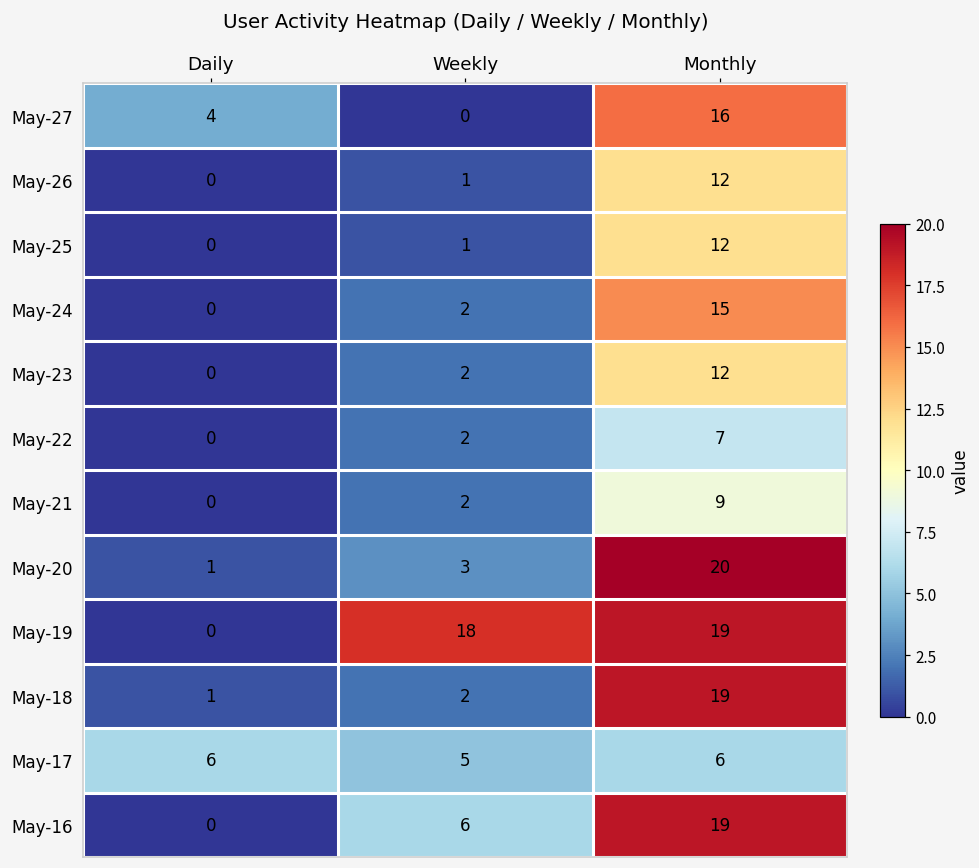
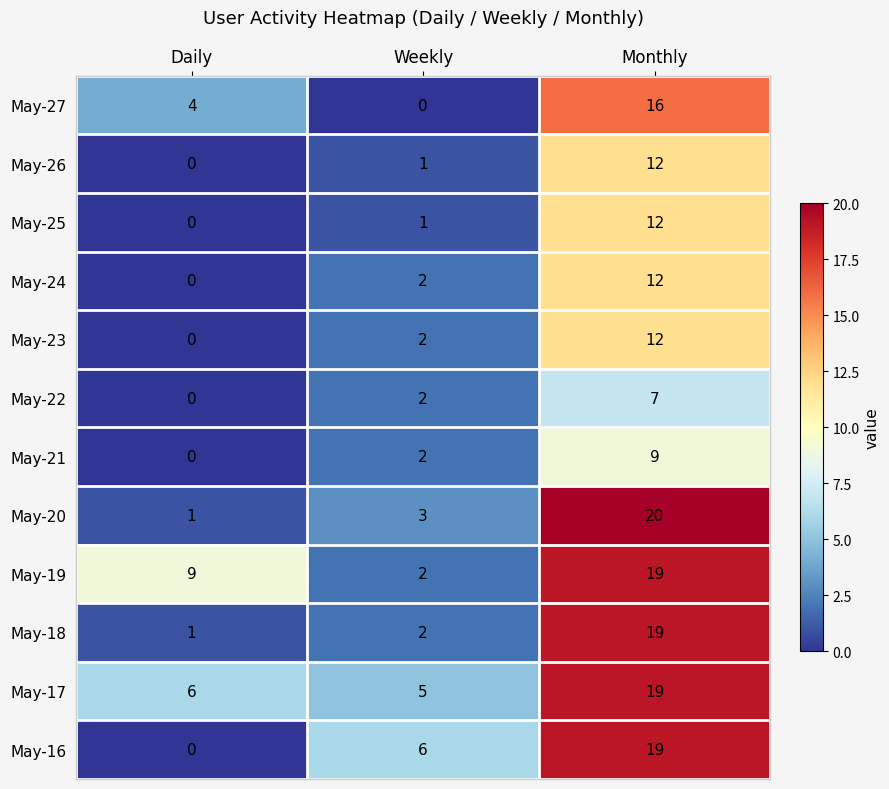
  {
    "May-27": {
      "Daily": 4,
      "Weekly": 0,
      "Monthly": 16
    },
    "May-26": {
      "Daily": 0,
      "Weekly": 1,
      "Monthly": 12
    },
    "May-25": {
      "Daily": 0,
      "Weekly": 1,
      "Monthly": 12
    },
    "May-24": {
      "Daily": 0,
      "Weekly": 2,
-     "Monthly": 15
+     "Monthly": 12
    },
    "May-23": {
      "Daily": 0,
      "Weekly": 2,
      "Monthly": 12
    },
    "May-22": {
      "Daily": 0,
      "Weekly": 2,
      "Monthly": 7
    },
    "May-21": {
      "Daily": 0,
      "Weekly": 2,
      "Monthly": 9
    },
    "May-20": {
      "Daily": 1,
      "Weekly": 3,
      "Monthly": 20
    },
    "May-19": {
-     "Daily": 0,
-     "Weekly": 18,
+     "Daily": 9,
+     "Weekly": 2,
      "Monthly": 19
    },
    "May-18": {
      "Daily": 1,
      "Weekly": 2,
      "Monthly": 19
    },
    "May-17": {
      "Daily": 6,
      "Weekly": 5,
-     "Monthly": 6
+     "Monthly": 19
    },
    "May-16": {
      "Daily": 0,
      "Weekly": 6,
      "Monthly": 19
    }
  }
